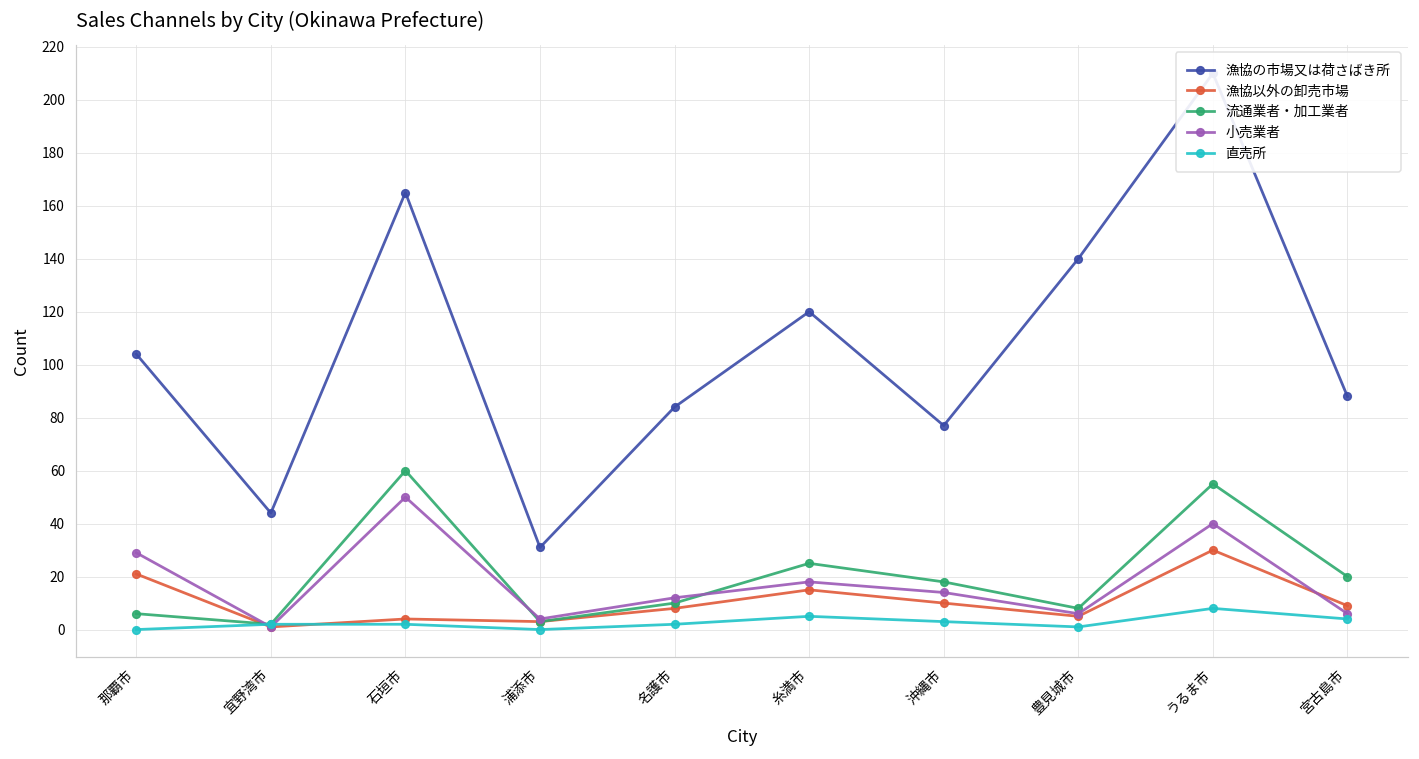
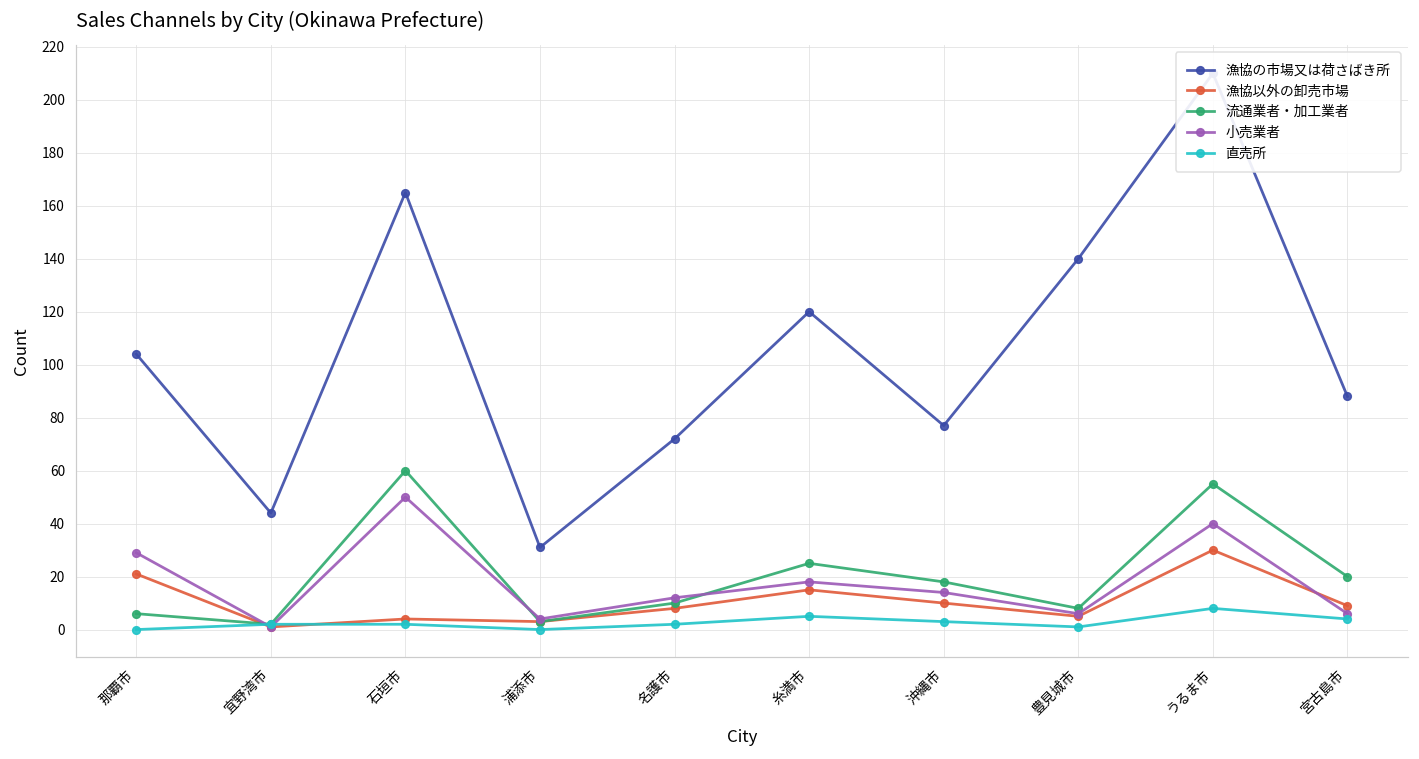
  {
    "漁協の市場又は荷さばき所": {
      "那覇市": 104,
      "宜野湾市": 44,
      "石垣市": 165,
      "浦添市": 31,
-     "名護市": 84,
+     "名護市": 72,
      "糸満市": 120,
      "沖縄市": 77,
      "豊見城市": 140,
      "宮古島市": 88
    },
    "漁協以外の卸売市場": {
      "那覇市": 21,
      "石垣市": 4,
      "名護市": 8,
      "糸満市": 15,
      "沖縄市": 10,
      "うるま市": 30,
      "宮古島市": 9
    },
    "流通業者・加工業者": {
      "那覇市": 6,
      "石垣市": 60,
      "名護市": 10,
      "糸満市": 25,
      "沖縄市": 18,
      "豊見城市": 8,
      "うるま市": 55,
      "宮古島市": 20
    },
    "小売業者": {
      "那覇市": 29,
      "石垣市": 50,
      "名護市": 12,
      "糸満市": 18,
      "沖縄市": 14,
      "うるま市": 40,
      "宮古島市": 6
    },
    "直売所": {
      "那覇市": 0,
      "石垣市": 2,
      "浦添市": 0,
      "名護市": 2,
      "糸満市": 5,
      "沖縄市": 3,
      "豊見城市": 1,
      "うるま市": 8,
      "宮古島市": 4
    }
  }
